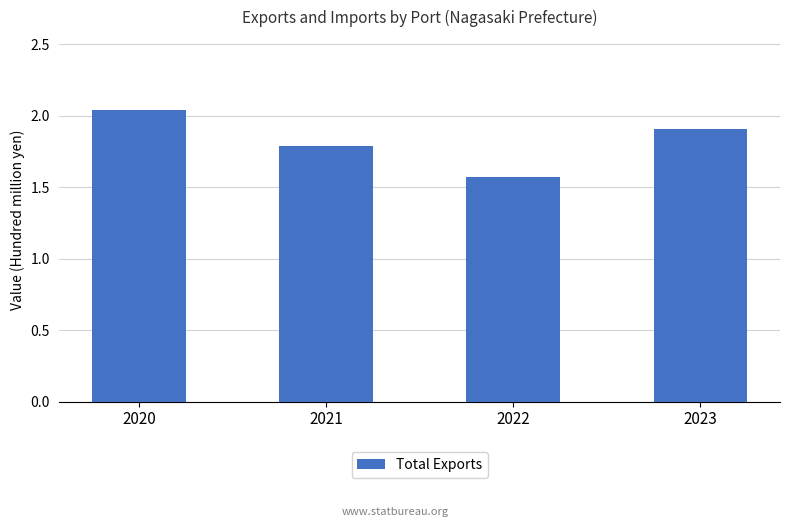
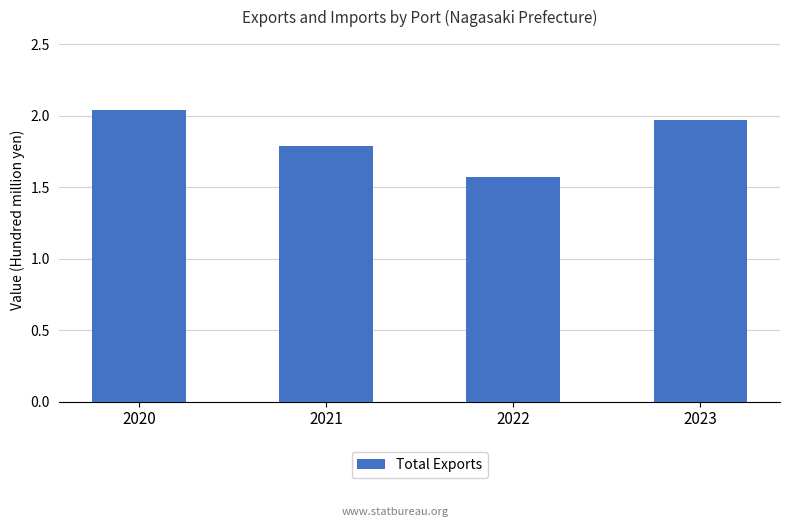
  {
    "2020": 2.04,
    "2021": 1.79,
    "2022": 1.57,
-   "2023": 1.91
+   "2023": 1.97
  }
